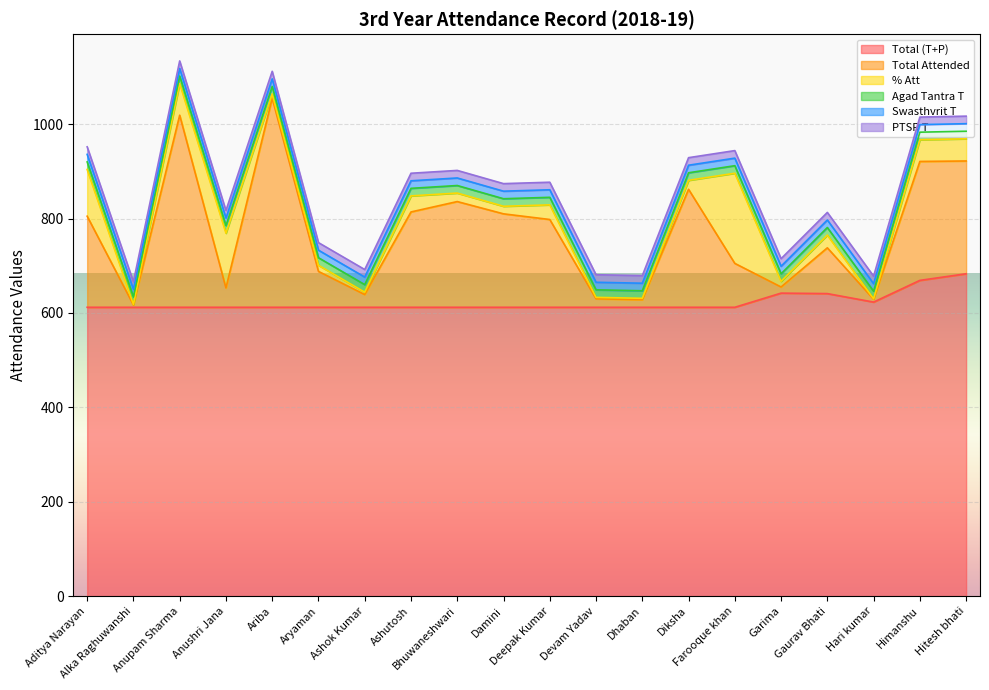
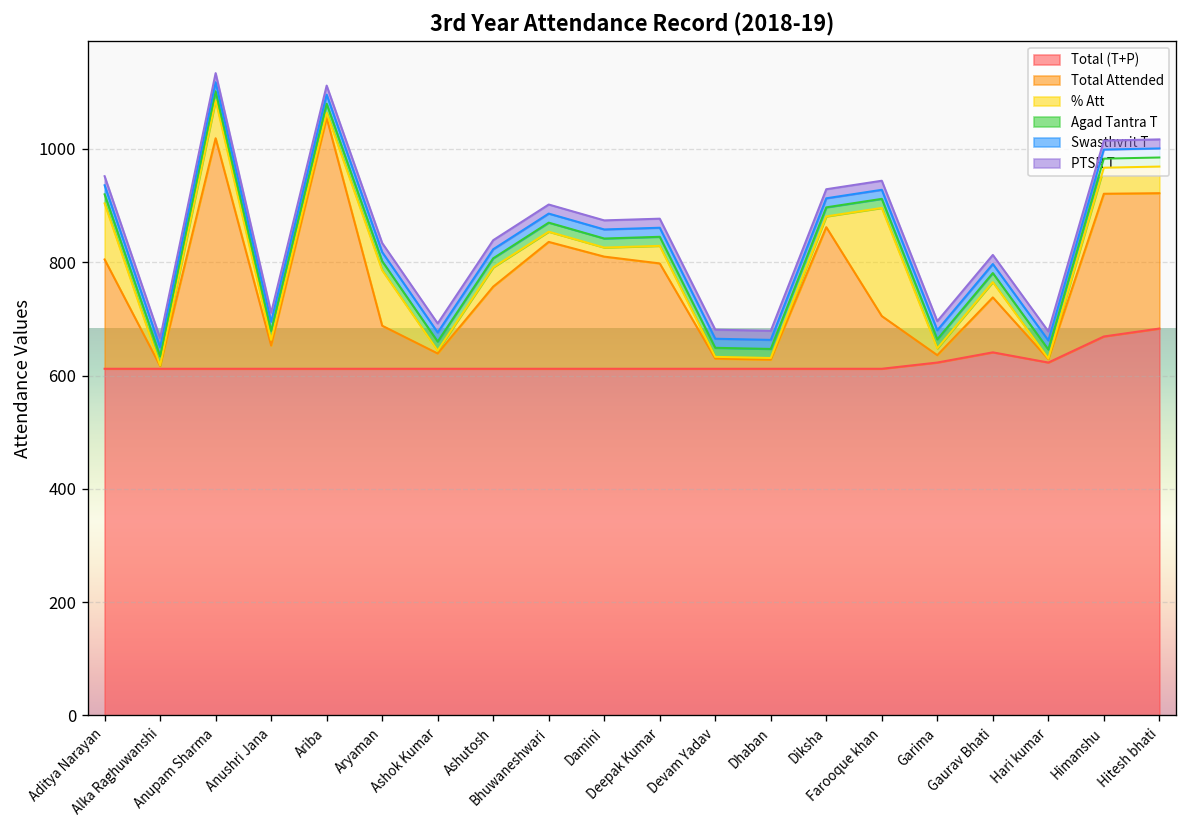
  {
    "Total (T+P)": {
      "Aditya Narayan": 610,
      "Anupam Sharma": 610,
      "Anushri Jana": 610,
      "Ariba": 610,
      "Aryaman": 610,
      "Ashok Kumar": 610,
      "Ashutosh": 610,
      "Bhuwaneshwari": 610,
      "Damini": 610,
      "Deepak Kumar": 610,
      "Devam Yadav": 610,
      "Dhaban": 610,
      "Diksha": 610,
      "Farooque khan": 610,
-     "Garima": 640,
+     "Garima": 620,
      "Gaurav Bhati": 640,
      "Hari kumar": 620,
      "Himanshu": 670,
      "Hitesh bhati": 680
    },
    "Total Attended": {
      "Aditya Narayan": 190,
      "Anupam Sharma": 410,
      "Anushri Jana": 40,
      "Ariba": 440,
      "Aryaman": 80,
-     "Ashutosh": 200,
+     "Ashutosh": 150,
      "Bhuwaneshwari": 220,
      "Damini": 200,
      "Deepak Kumar": 190,
      "Diksha": 250,
      "Farooque khan": 90,
      "Garima": 10,
      "Gaurav Bhati": 100,
      "Himanshu": 250,
      "Hitesh bhati": 240
    },
    "% Att": {
      "Aditya Narayan": 100,
      "Anupam Sharma": 70,
-     "Anushri Jana": 120,
+     "Anushri Jana": 10,
      "Ariba": 10,
-     "Aryaman": 10,
+     "Aryaman": 100,
      "Ashutosh": 30,
      "Bhuwaneshwari": 20,
      "Damini": 20,
      "Deepak Kumar": 30,
      "Diksha": 20,
      "Farooque khan": 190,
      "Garima": 10,
      "Gaurav Bhati": 30,
      "Himanshu": 50,
      "Hitesh bhati": 50
    },
    "Agad Tantra T": {
      "Aditya Narayan": 20,
      "Alka Raghuwanshi": 20,
      "Anupam Sharma": 20,
      "Anushri Jana": 20,
      "Ariba": 20,
      "Aryaman": 20,
      "Ashok Kumar": 20,
      "Ashutosh": 20,
      "Bhuwaneshwari": 20,
      "Damini": 20,
      "Deepak Kumar": 20,
      "Devam Yadav": 20,
      "Dhaban": 20,
      "Diksha": 20,
      "Farooque khan": 20,
      "Garima": 20,
      "Gaurav Bhati": 20,
      "Hari kumar": 20
    },
    "Swasthvrit T": {
      "Aditya Narayan": 20,
      "Alka Raghuwanshi": 20,
      "Anupam Sharma": 20,
      "Anushri Jana": 20,
      "Ariba": 20,
      "Aryaman": 20,
      "Ashok Kumar": 20,
      "Ashutosh": 20,
      "Bhuwaneshwari": 20,
      "Damini": 20,
      "Deepak Kumar": 20,
      "Devam Yadav": 20,
      "Dhaban": 20,
      "Diksha": 20,
      "Farooque khan": 20,
      "Garima": 20,
      "Gaurav Bhati": 20,
      "Hari kumar": 20
    },
    "PTSR T": {
      "Aditya Narayan": 20,
      "Alka Raghuwanshi": 20,
      "Anupam Sharma": 20,
      "Anushri Jana": 20,
      "Ariba": 20,
      "Aryaman": 20,
      "Ashok Kumar": 20,
      "Ashutosh": 20,
      "Bhuwaneshwari": 20,
      "Damini": 20,
      "Deepak Kumar": 20,
      "Devam Yadav": 20,
      "Dhaban": 20,
      "Diksha": 20,
      "Farooque khan": 20,
      "Garima": 20,
      "Gaurav Bhati": 20,
      "Hari kumar": 20
    }
  }
